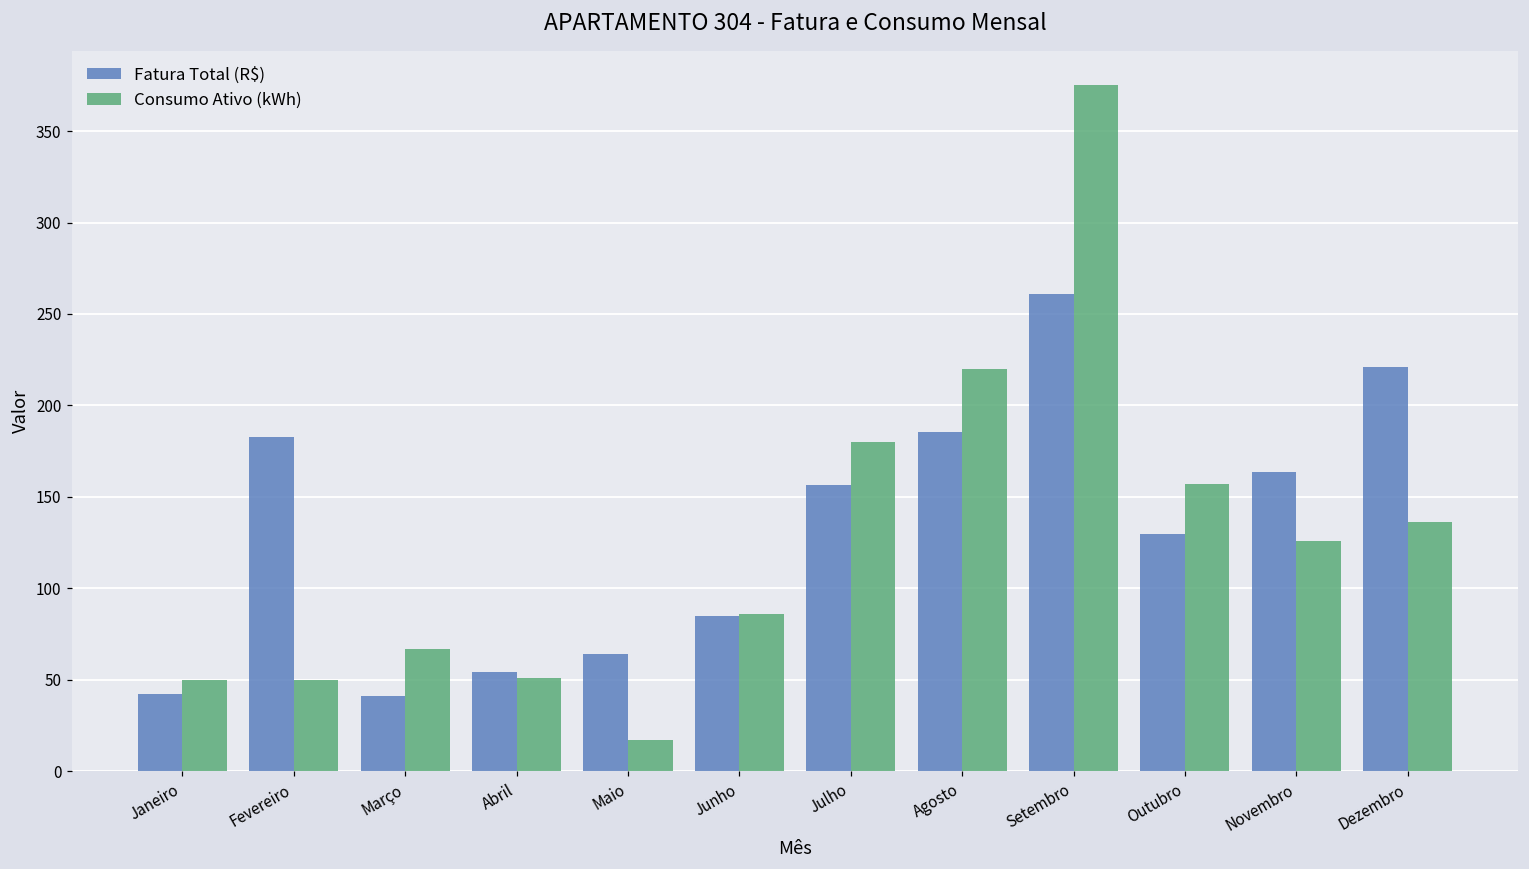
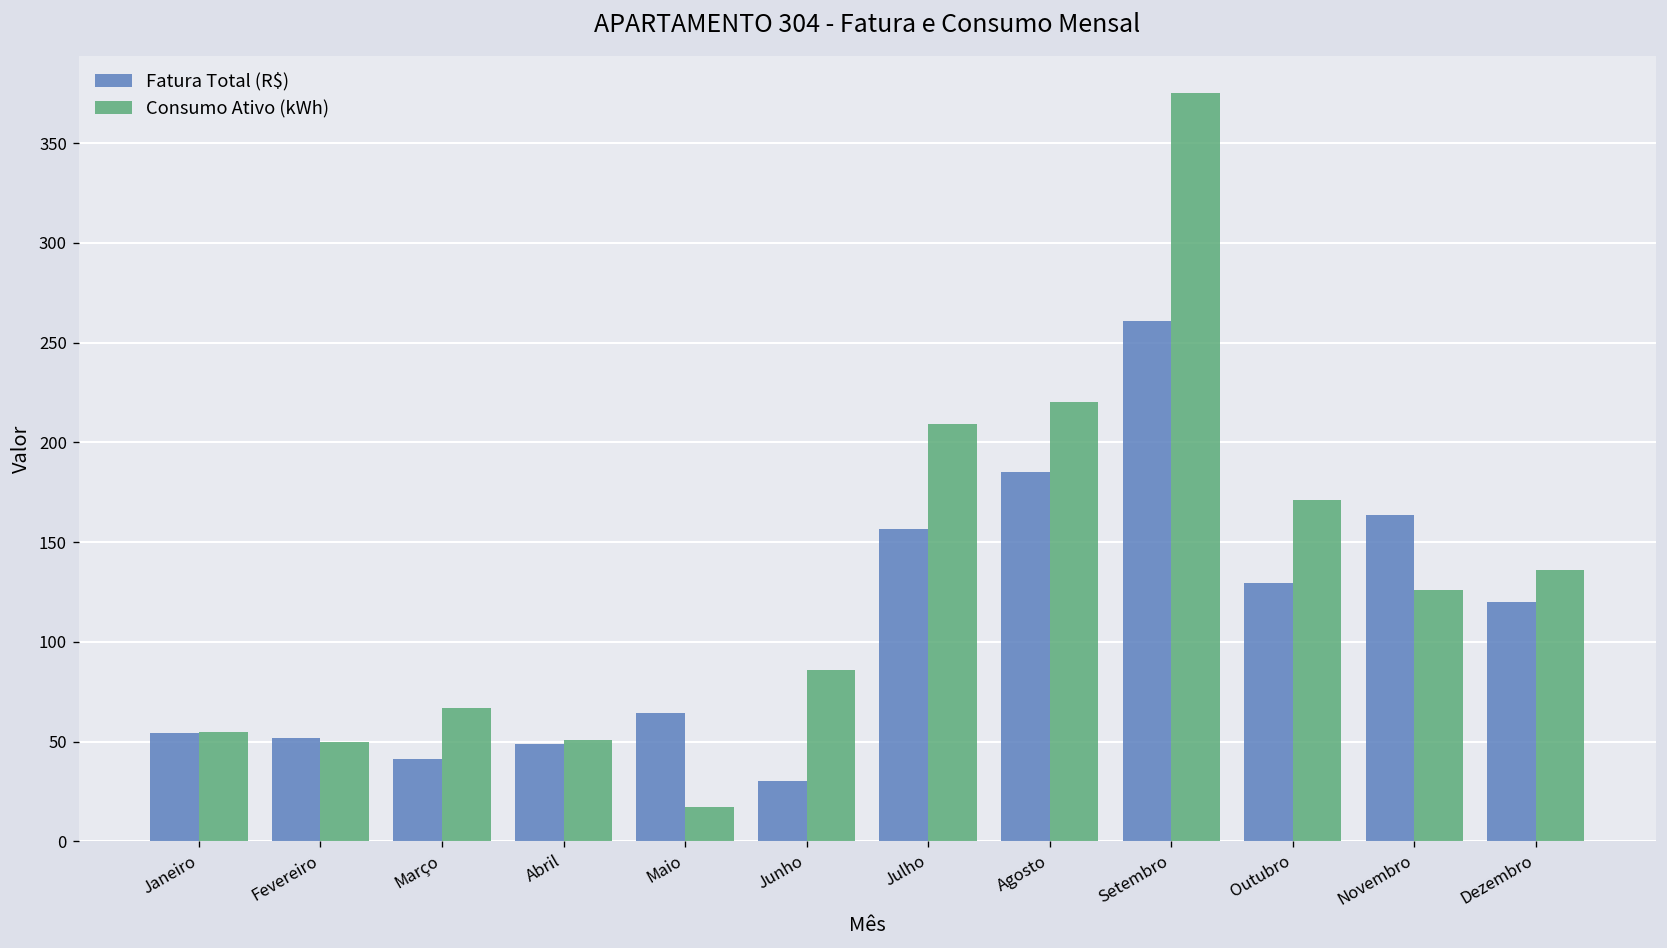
  {
    "Fatura Total (R$)": {
-     "Janeiro": 42,
-     "Fevereiro": 183,
+     "Janeiro": 55,
+     "Fevereiro": 52,
      "Março": 41,
-     "Abril": 54,
+     "Abril": 49,
      "Maio": 64,
-     "Junho": 85,
+     "Junho": 30,
      "Julho": 157,
      "Agosto": 185,
      "Setembro": 261,
      "Outubro": 130,
      "Novembro": 164,
-     "Dezembro": 221
+     "Dezembro": 120
    },
    "Consumo Ativo (kWh)": {
-     "Janeiro": 50,
+     "Janeiro": 55,
      "Fevereiro": 50,
      "Março": 67,
      "Abril": 51,
      "Maio": 17,
      "Junho": 86,
-     "Julho": 180,
+     "Julho": 209,
      "Agosto": 220,
      "Setembro": 375,
-     "Outubro": 157,
+     "Outubro": 171,
      "Novembro": 126,
      "Dezembro": 136
    }
  }
